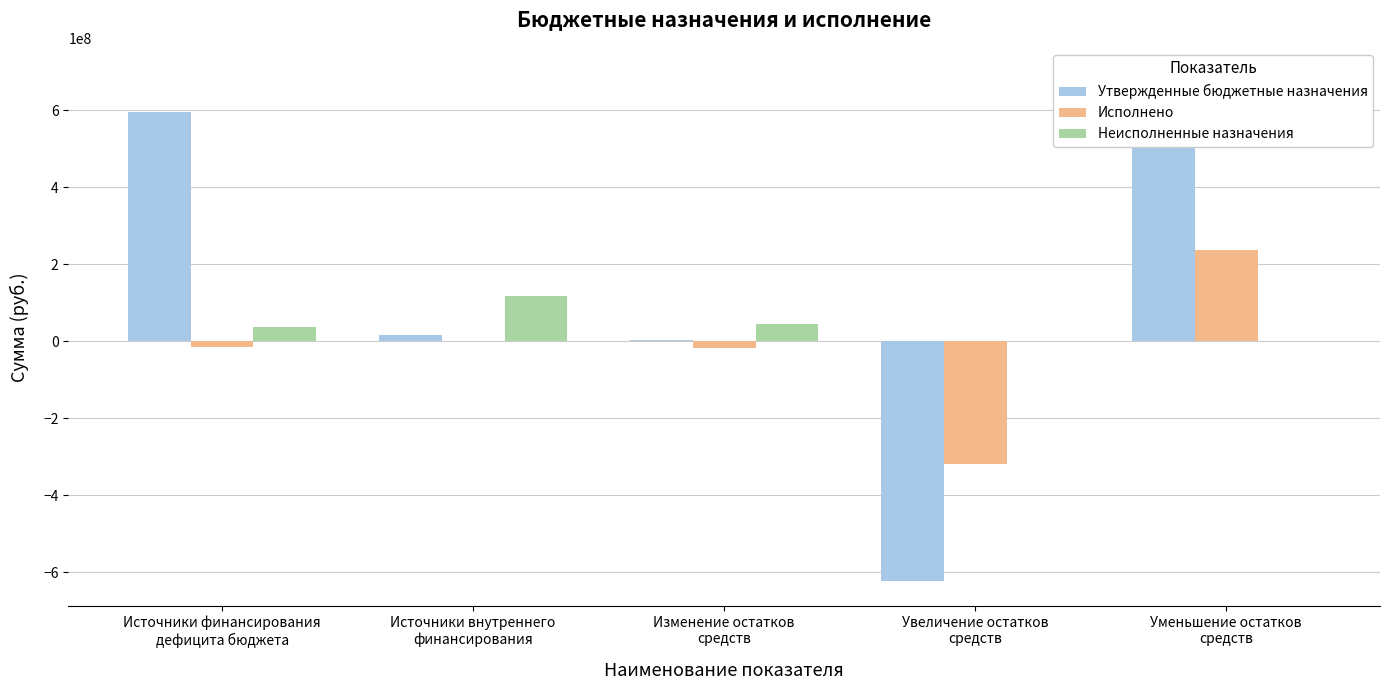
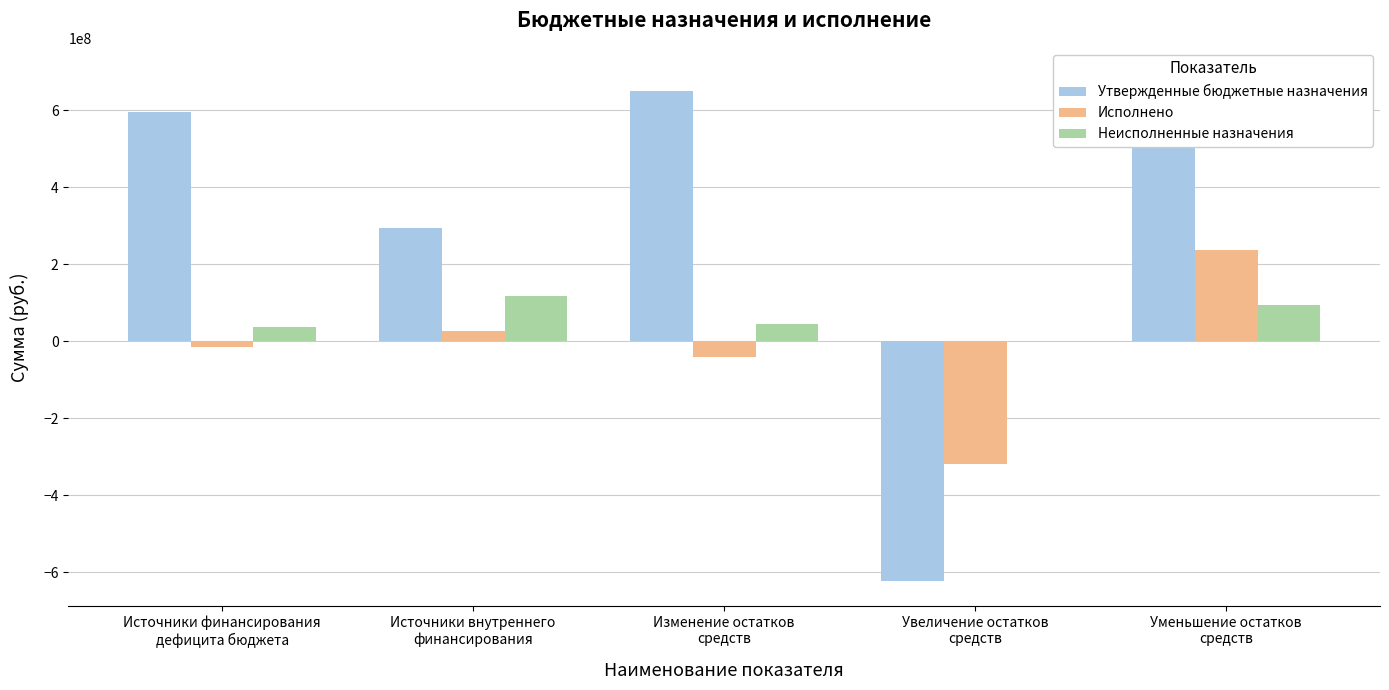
  {
    "Утвержденные бюджетные назначения": {
      "Источники финансирования дефицита бюджета": 590000000,
-     "Источники внутреннего финансирования": 20000000,
-     "Изменение остатков средств": 0,
+     "Источники внутреннего финансирования": 290000000,
+     "Изменение остатков средств": 650000000,
      "Увеличение остатков средств": -620000000
    },
    "Исполнено": {
      "Источники финансирования дефицита бюджета": -10000000,
-     "Источники внутреннего финансирования": 0,
-     "Изменение остатков средств": -20000000,
+     "Источники внутреннего финансирования": 30000000,
+     "Изменение остатков средств": -40000000,
      "Увеличение остатков средств": -320000000,
      "Уменьшение остатков средств": 240000000
    },
    "Неисполненные назначения": {
      "Источники финансирования дефицита бюджета": 40000000,
      "Источники внутреннего финансирования": 120000000,
      "Изменение остатков средств": 40000000,
      "Увеличение остатков средств": 0,
-     "Уменьшение остатков средств": 0
+     "Уменьшение остатков средств": 90000000
    }
  }
